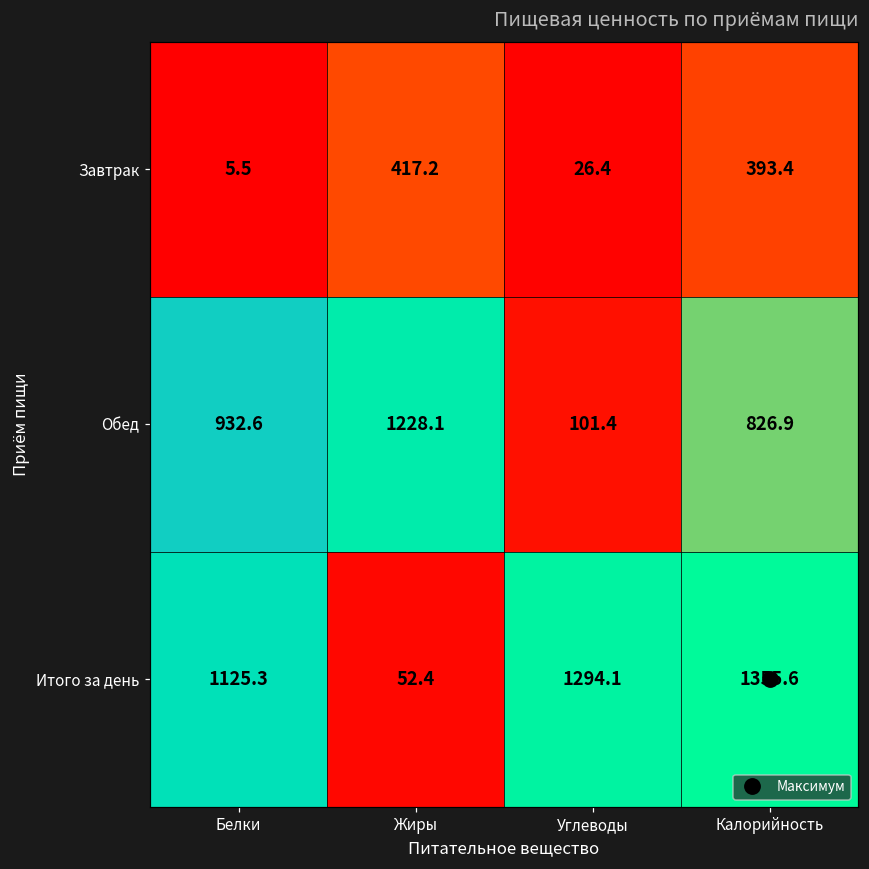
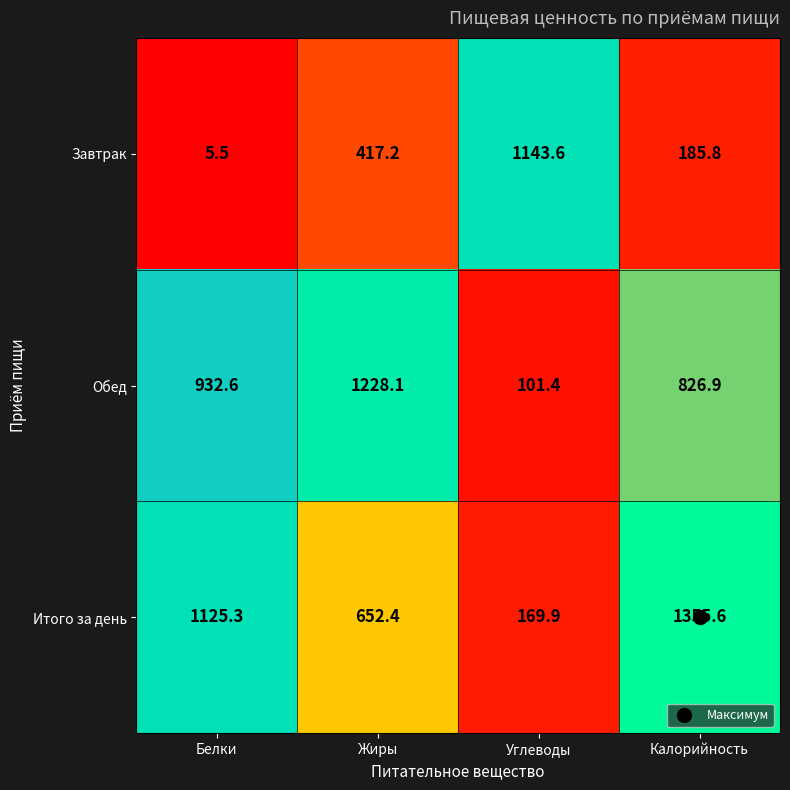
  {
    "Завтрак": {
      "Белки": 5.5,
      "Жиры": 417.2,
-     "Углеводы": 26.4,
-     "Калорийность": 393.4
+     "Углеводы": 1143.6,
+     "Калорийность": 185.8
    },
    "Обед": {
      "Белки": 932.6,
      "Жиры": 1228.1,
      "Углеводы": 101.4,
      "Калорийность": 826.9
    },
    "Итого за день": {
      "Белки": 1125.3,
-     "Жиры": 52.4,
-     "Углеводы": 1294.1
+     "Жиры": 652.4,
+     "Углеводы": 169.9
    }
  }
